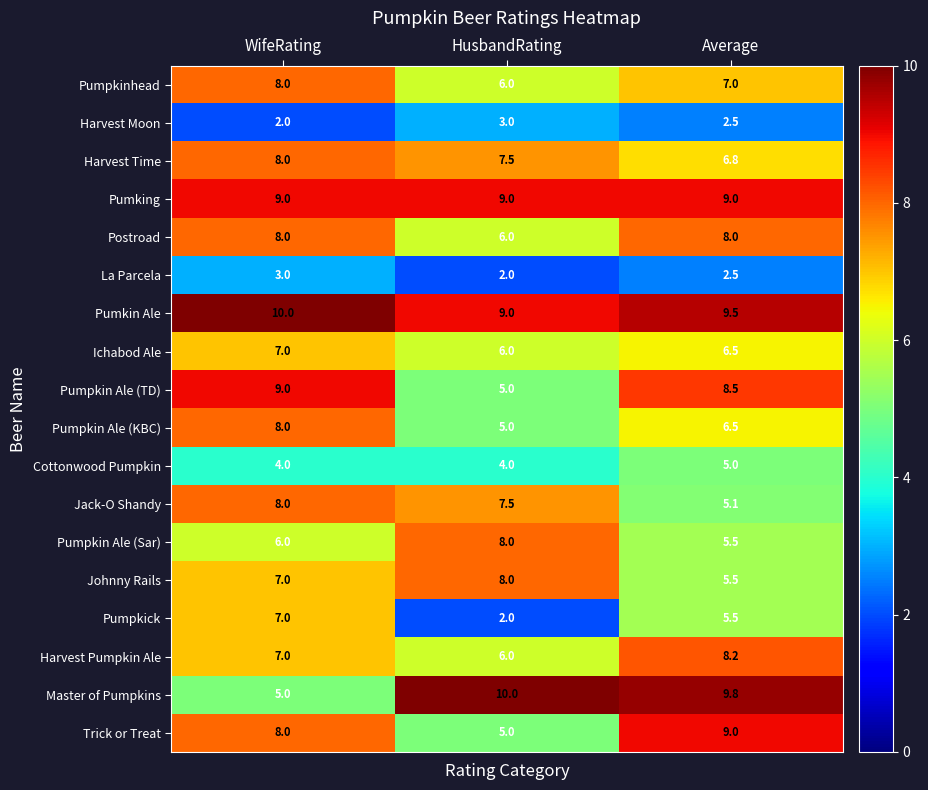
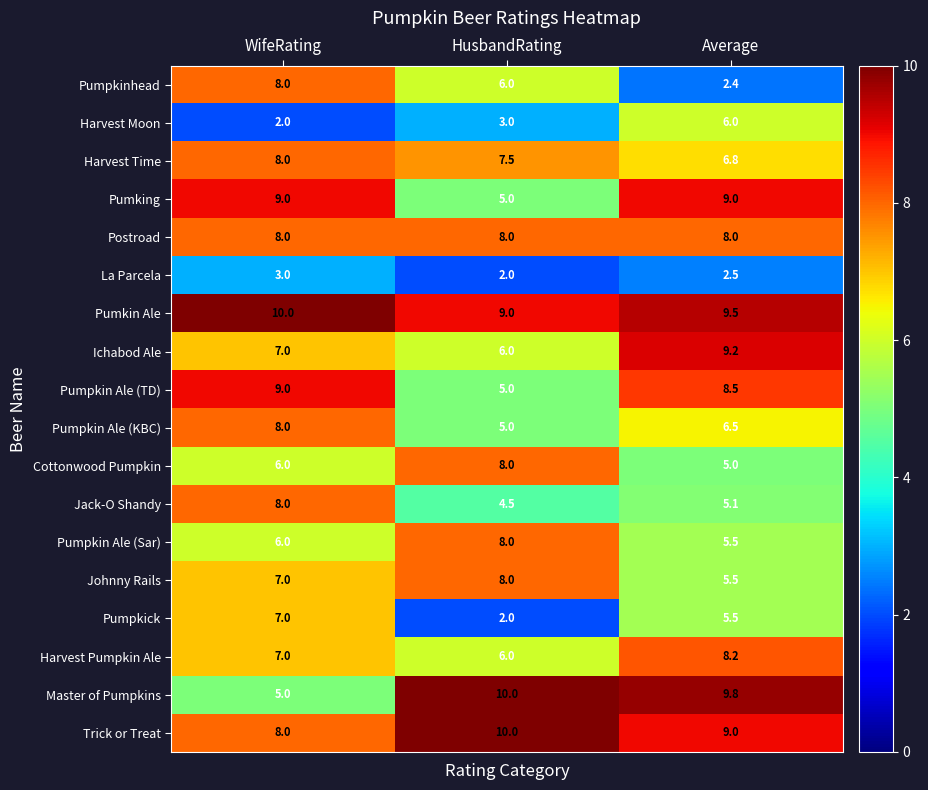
  {
    "Pumpkinhead": {
      "WifeRating": 8.0,
      "HusbandRating": 6.0,
-     "Average": 7.0
+     "Average": 2.4
    },
    "Harvest Moon": {
      "WifeRating": 2.0,
      "HusbandRating": 3.0,
-     "Average": 2.5
+     "Average": 6.0
    },
    "Harvest Time": {
      "WifeRating": 8.0,
      "HusbandRating": 7.5,
      "Average": 6.8
    },
    "Pumking": {
      "WifeRating": 9.0,
-     "HusbandRating": 9.0,
+     "HusbandRating": 5.0,
      "Average": 9.0
    },
    "Postroad": {
      "WifeRating": 8.0,
-     "HusbandRating": 6.0,
+     "HusbandRating": 8.0,
      "Average": 8.0
    },
    "La Parcela": {
      "WifeRating": 3.0,
      "HusbandRating": 2.0,
      "Average": 2.5
    },
    "Pumkin Ale": {
      "WifeRating": 10.0,
      "HusbandRating": 9.0,
      "Average": 9.5
    },
    "Ichabod Ale": {
      "WifeRating": 7.0,
      "HusbandRating": 6.0,
-     "Average": 6.5
+     "Average": 9.2
    },
    "Pumpkin Ale (TD)": {
      "WifeRating": 9.0,
      "HusbandRating": 5.0,
      "Average": 8.5
    },
    "Pumpkin Ale (KBC)": {
      "WifeRating": 8.0,
      "HusbandRating": 5.0,
      "Average": 6.5
    },
    "Cottonwood Pumpkin": {
-     "WifeRating": 4.0,
-     "HusbandRating": 4.0,
+     "WifeRating": 6.0,
+     "HusbandRating": 8.0,
      "Average": 5.0
    },
    "Jack-O Shandy": {
      "WifeRating": 8.0,
-     "HusbandRating": 7.5,
+     "HusbandRating": 4.5,
      "Average": 5.1
    },
    "Pumpkin Ale (Sar)": {
      "WifeRating": 6.0,
      "HusbandRating": 8.0,
      "Average": 5.5
    },
    "Johnny Rails": {
      "WifeRating": 7.0,
      "HusbandRating": 8.0,
      "Average": 5.5
    },
    "Pumpkick": {
      "WifeRating": 7.0,
      "HusbandRating": 2.0,
      "Average": 5.5
    },
    "Harvest Pumpkin Ale": {
      "WifeRating": 7.0,
      "HusbandRating": 6.0,
      "Average": 8.2
    },
    "Master of Pumpkins": {
      "WifeRating": 5.0,
      "HusbandRating": 10.0,
      "Average": 9.8
    },
    "Trick or Treat": {
      "WifeRating": 8.0,
-     "HusbandRating": 5.0,
+     "HusbandRating": 10.0,
      "Average": 9.0
    }
  }
